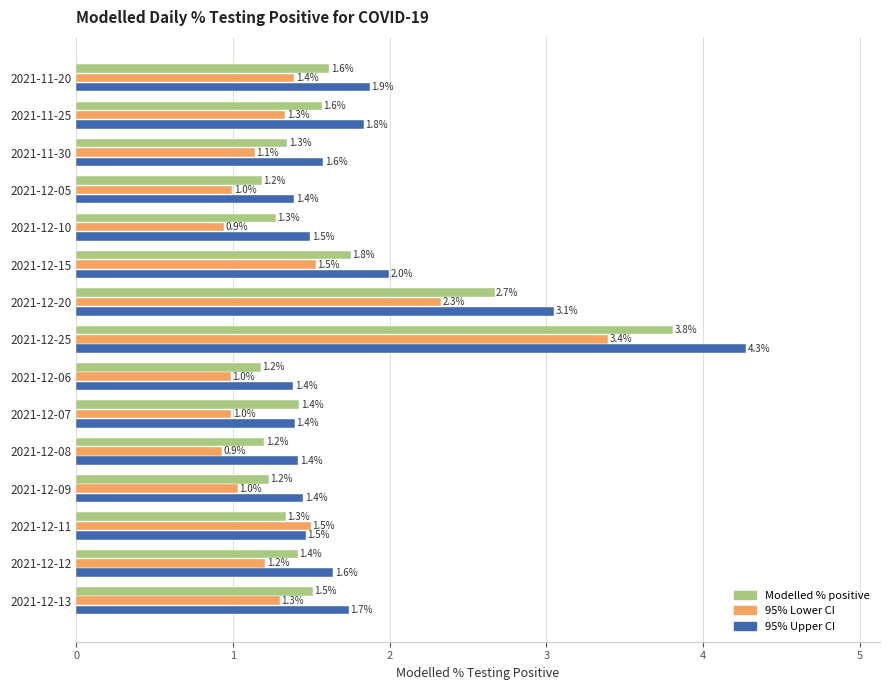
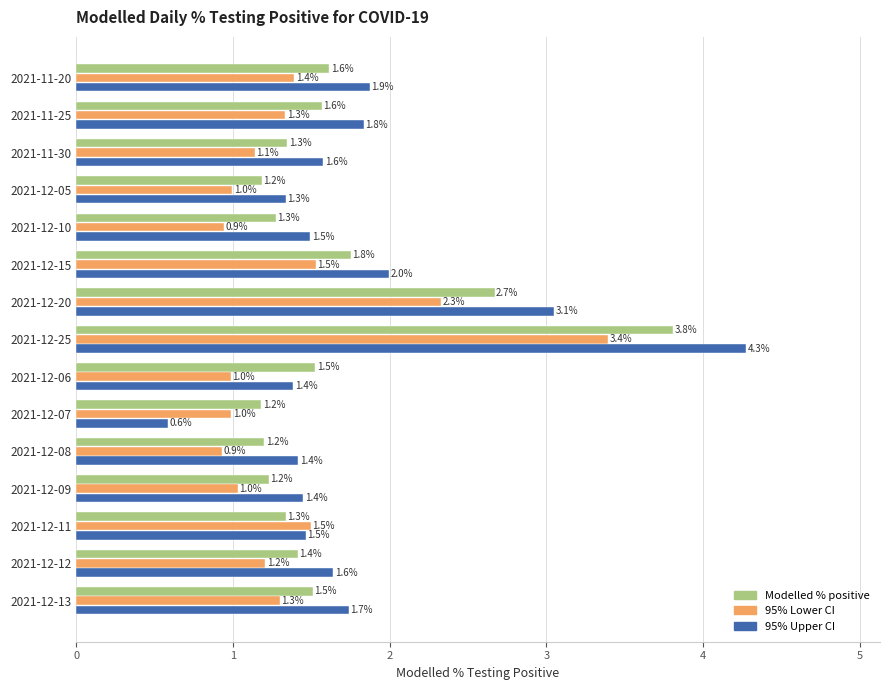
  {
    "Modelled % positive": {
      "2021-11-20": "1.6%",
      "2021-11-25": "1.6%",
      "2021-11-30": "1.3%",
      "2021-12-05": "1.2%",
      "2021-12-10": "1.3%",
      "2021-12-15": "1.8%",
      "2021-12-20": "2.7%",
      "2021-12-25": "3.8%",
-     "2021-12-06": "1.2%",
-     "2021-12-07": "1.4%",
+     "2021-12-06": "1.5%",
+     "2021-12-07": "1.2%",
      "2021-12-08": "1.2%",
      "2021-12-09": "1.2%",
      "2021-12-11": "1.3%",
      "2021-12-12": "1.4%",
      "2021-12-13": "1.5%"
    },
    "95% Lower CI": {
      "2021-11-20": "1.4%",
      "2021-11-25": "1.3%",
      "2021-11-30": "1.1%",
      "2021-12-05": "1.0%",
      "2021-12-10": "0.9%",
      "2021-12-15": "1.5%",
      "2021-12-20": "2.3%",
      "2021-12-25": "3.4%",
      "2021-12-06": "1.0%",
      "2021-12-07": "1.0%",
      "2021-12-08": "0.9%",
      "2021-12-09": "1.0%",
      "2021-12-11": "1.5%",
      "2021-12-12": "1.2%",
      "2021-12-13": "1.3%"
    },
    "95% Upper CI": {
      "2021-11-20": "1.9%",
      "2021-11-25": "1.8%",
      "2021-11-30": "1.6%",
-     "2021-12-05": "1.4%",
+     "2021-12-05": "1.3%",
      "2021-12-10": "1.5%",
      "2021-12-15": "2.0%",
      "2021-12-20": "3.1%",
      "2021-12-25": "4.3%",
      "2021-12-06": "1.4%",
-     "2021-12-07": "1.4%",
+     "2021-12-07": "0.6%",
      "2021-12-08": "1.4%",
      "2021-12-09": "1.4%",
      "2021-12-11": "1.5%",
      "2021-12-12": "1.6%",
      "2021-12-13": "1.7%"
    }
  }
